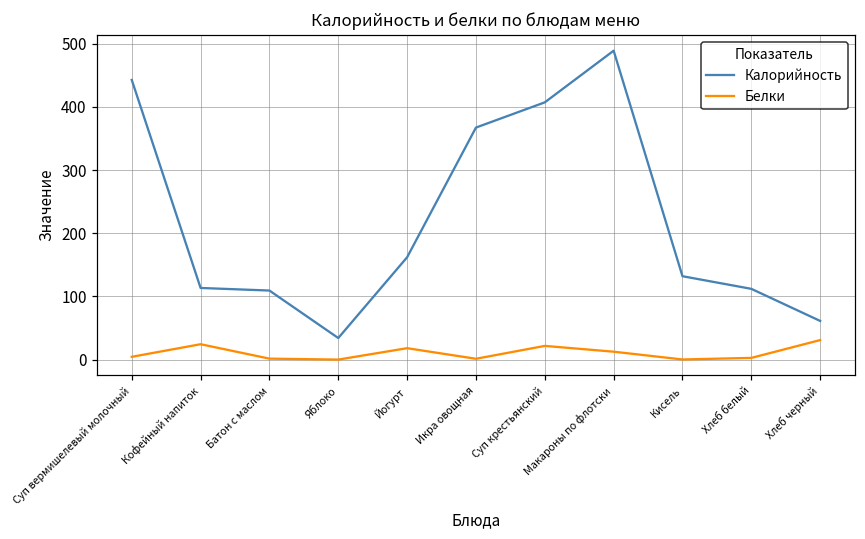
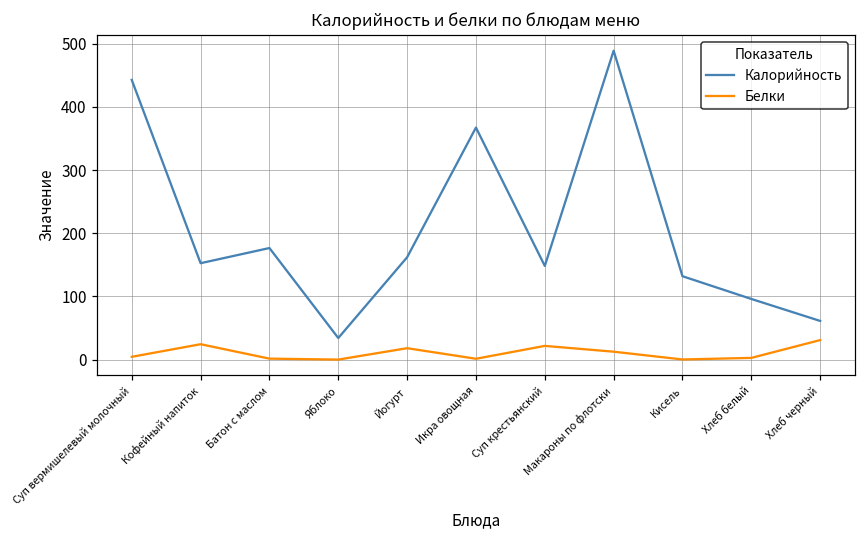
  {
    "Калорийность": {
      "Суп вермишелевый молочный": 440,
-     "Кофейный напиток": 110,
-     "Батон с маслом": 110,
+     "Кофейный напиток": 150,
+     "Батон с маслом": 180,
      "Яблоко": 30,
      "Йогурт": 160,
      "Икра овощная": 370,
-     "Суп крестьянский": 410,
+     "Суп крестьянский": 150,
      "Макароны по флотски": 490,
      "Кисель": 130,
-     "Хлеб белый": 110,
+     "Хлеб белый": 100,
      "Хлеб черный": 60
    },
    "Белки": {
      "Суп вермишелевый молочный": 0,
      "Кофейный напиток": 20,
      "Батон с маслом": 0,
      "Яблоко": 0,
      "Йогурт": 20,
      "Икра овощная": 0,
      "Суп крестьянский": 20,
      "Макароны по флотски": 10,
      "Кисель": 0,
      "Хлеб белый": 0,
      "Хлеб черный": 30
    }
  }
